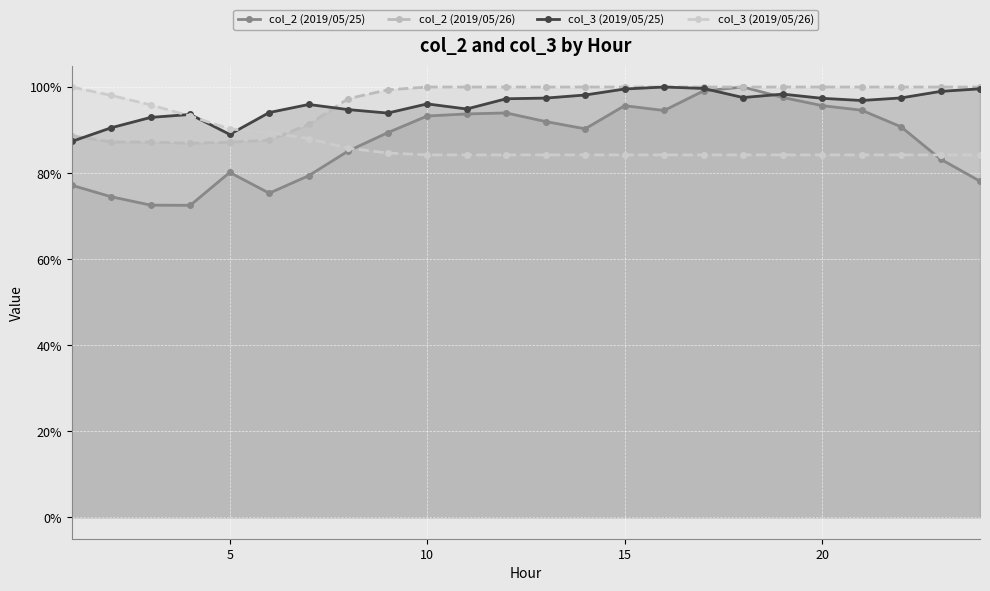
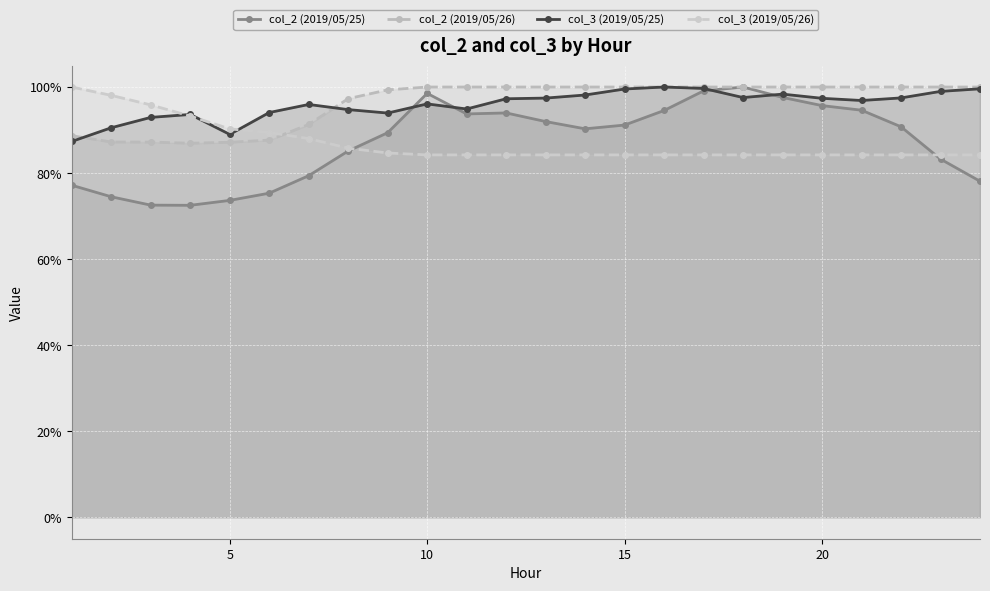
  {
    "col_2 (2019/05/25)": {
-     "5": "80%",
-     "10": "93%",
-     "15": "96%",
+     "5": "74%",
+     "10": "99%",
+     "15": "91%",
      "20": "96%"
    },
    "col_3 (2019/05/25)": {
      "5": "89%",
      "10": "96%",
      "20": "97%"
    }
  }
